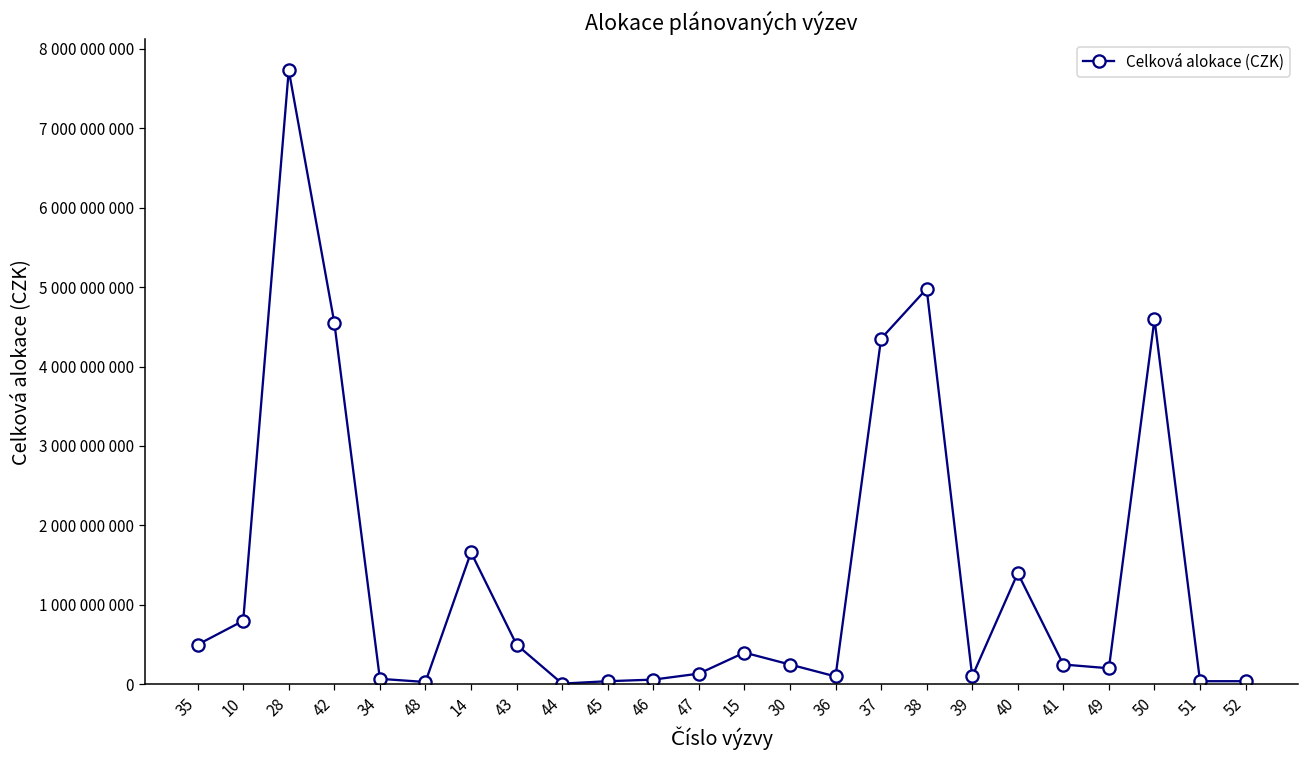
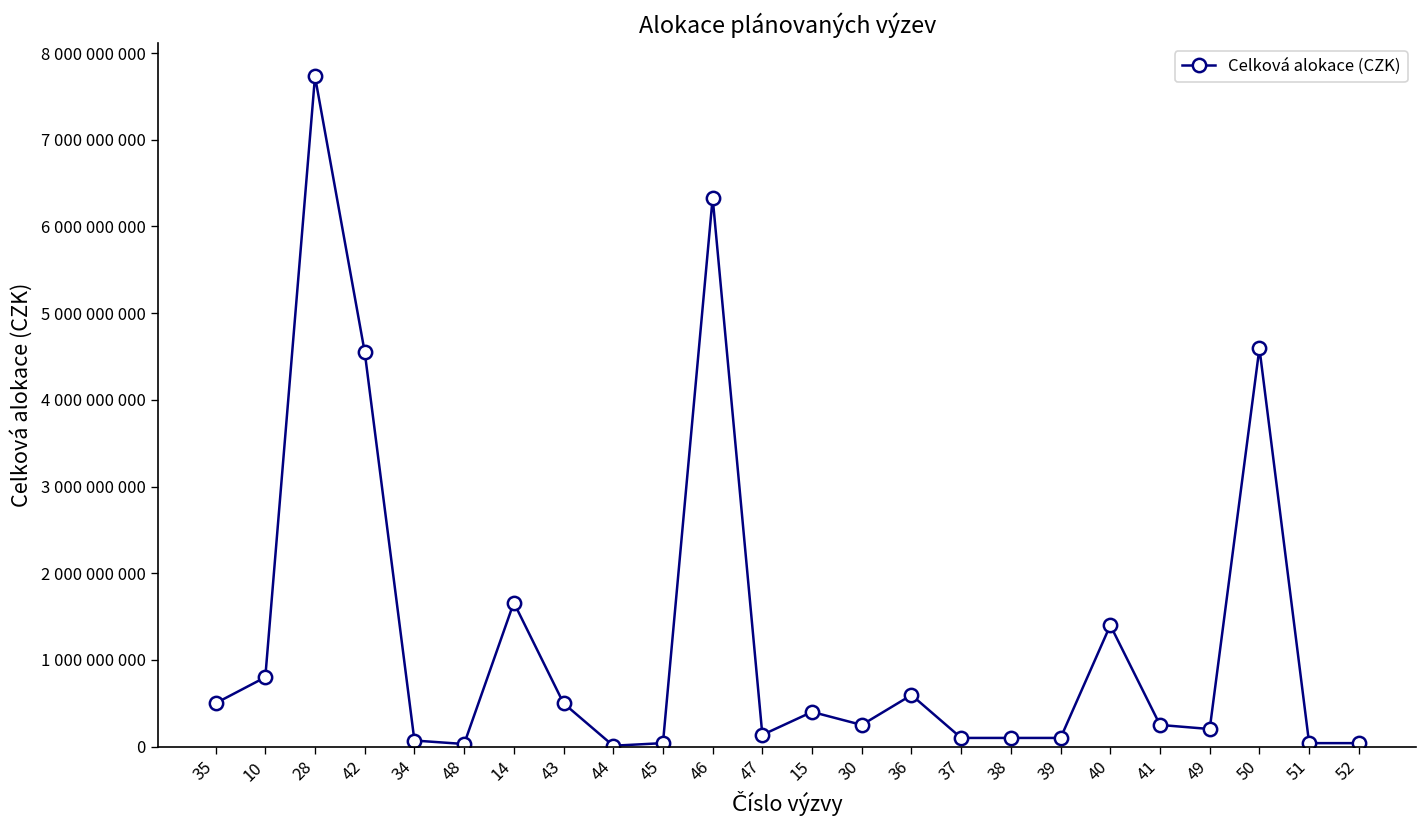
  {
    "35": 500000000,
    "10": 800000000,
    "28": 7700000000,
    "42": 4600000000,
    "34": 100000000,
    "48": 0,
    "14": 1700000000,
    "43": 500000000,
    "44": 0,
    "45": 0,
-   "46": 100000000,
+   "46": 6300000000,
    "47": 100000000,
    "15": 400000000,
    "30": 300000000,
-   "36": 100000000,
-   "37": 4400000000,
-   "38": 5000000000,
+   "36": 600000000,
+   "37": 100000000,
+   "38": 100000000,
    "39": 100000000,
    "40": 1400000000,
    "41": 300000000,
    "49": 200000000,
    "50": 4600000000,
    "51": 0,
    "52": 0
  }
